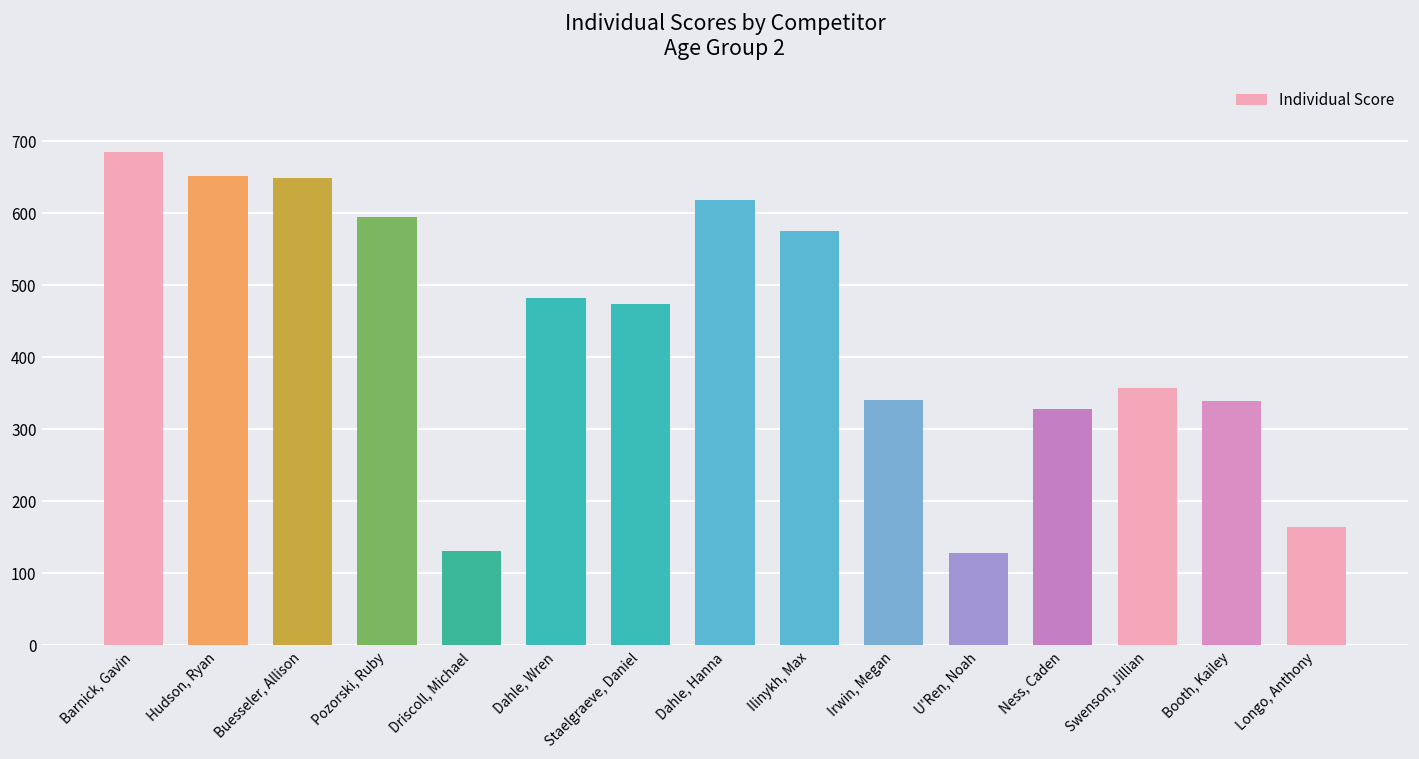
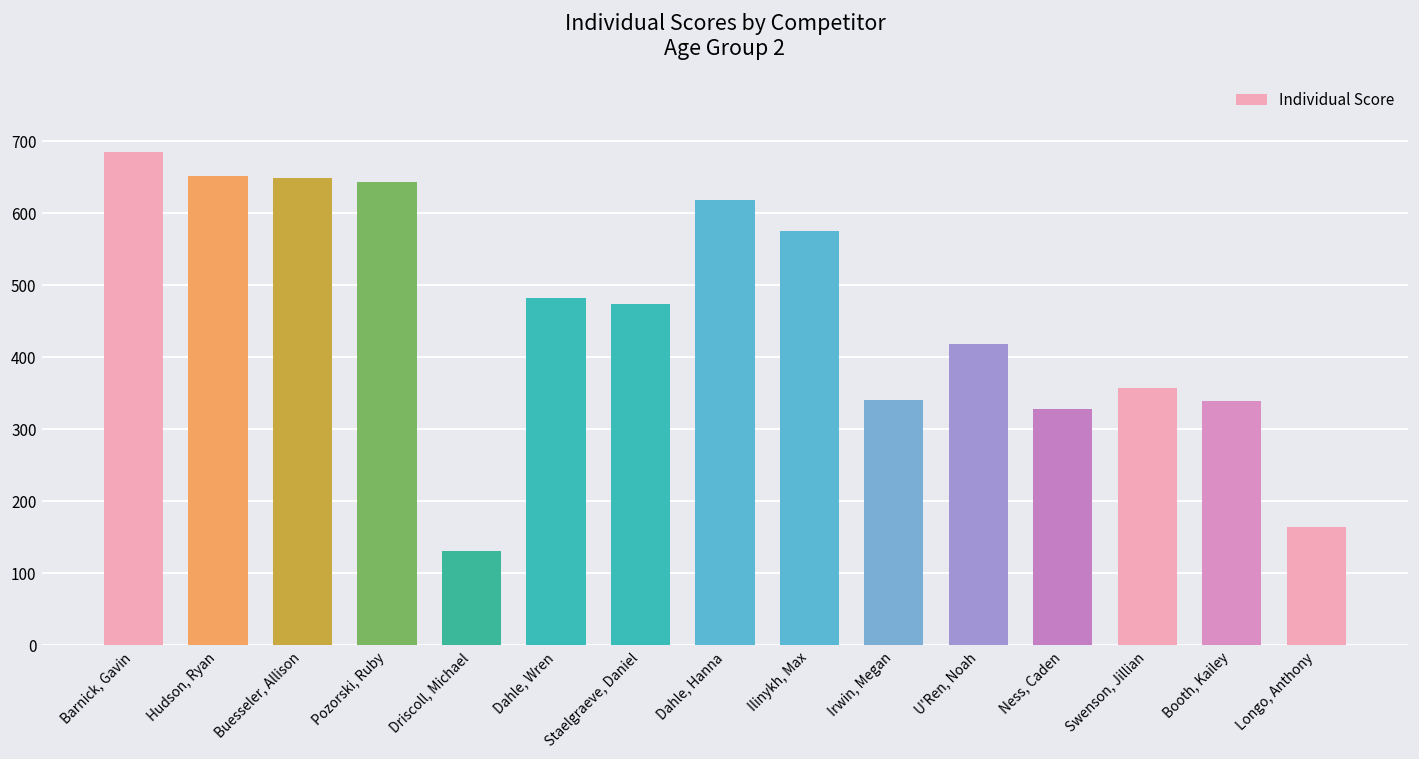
  {
    "Barnick, Gavin": 680,
    "Hudson, Ryan": 650,
    "Buesseler, Allison": 650,
-   "Pozorski, Ruby": 590,
+   "Pozorski, Ruby": 640,
    "Driscoll, Michael": 130,
    "Dahle, Wren": 480,
    "Staelgraeve, Daniel": 470,
    "Dahle, Hanna": 620,
    "Ilinykh, Max": 580,
    "Irwin, Megan": 340,
-   "U'Ren, Noah": 130,
+   "U'Ren, Noah": 420,
    "Ness, Caden": 330,
    "Swenson, Jillian": 360,
    "Booth, Kailey": 340,
    "Longo, Anthony": 160
  }
